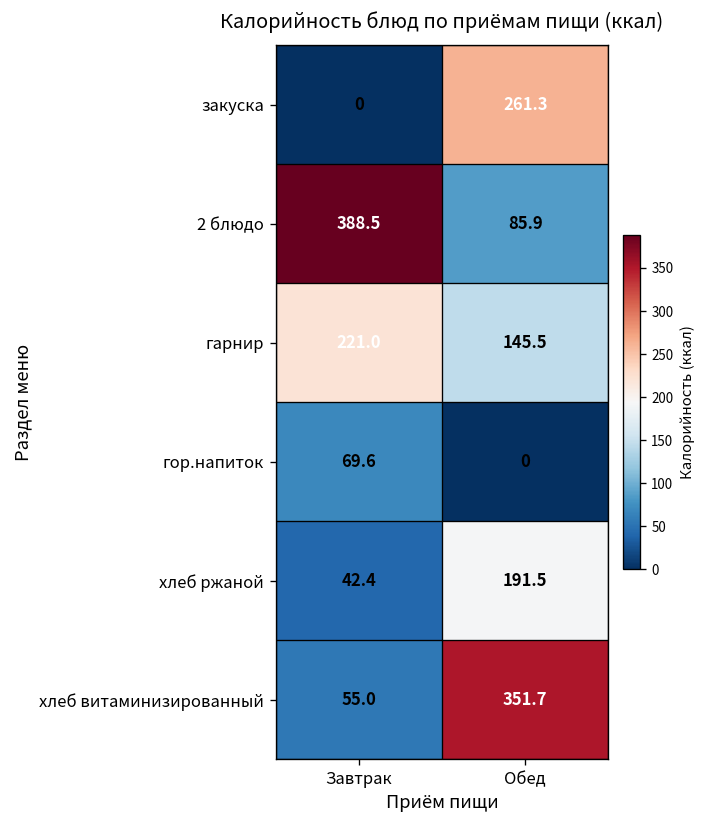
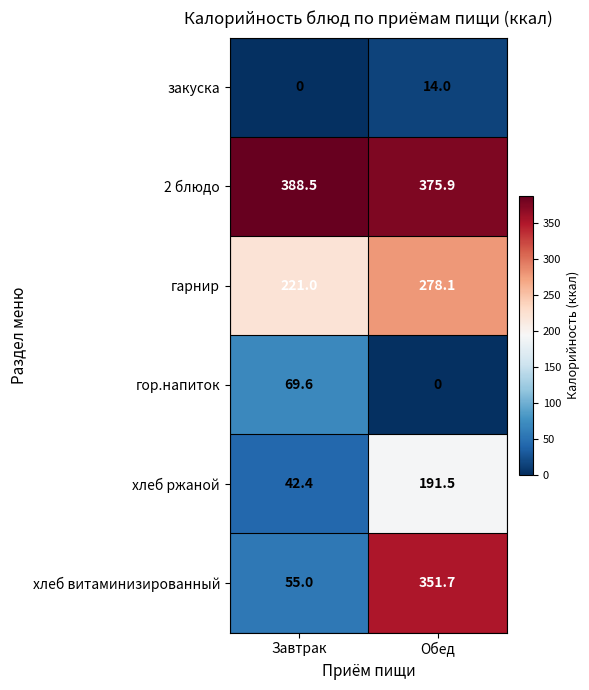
  {
    "закуска": {
      "Завтрак": 0,
-     "Обед": 261.3
+     "Обед": 14.0
    },
    "2 блюдо": {
      "Завтрак": 388.5,
-     "Обед": 85.9
+     "Обед": 375.9
    },
    "гарнир": {
-     "Обед": 145.5
+     "Обед": 278.1
    },
    "гор.напиток": {
      "Завтрак": 69.6,
      "Обед": 0
    },
    "хлеб ржаной": {
      "Завтрак": 42.4,
      "Обед": 191.5
    },
    "хлеб витаминизированный": {
      "Завтрак": 55.0,
      "Обед": 351.7
    }
  }
